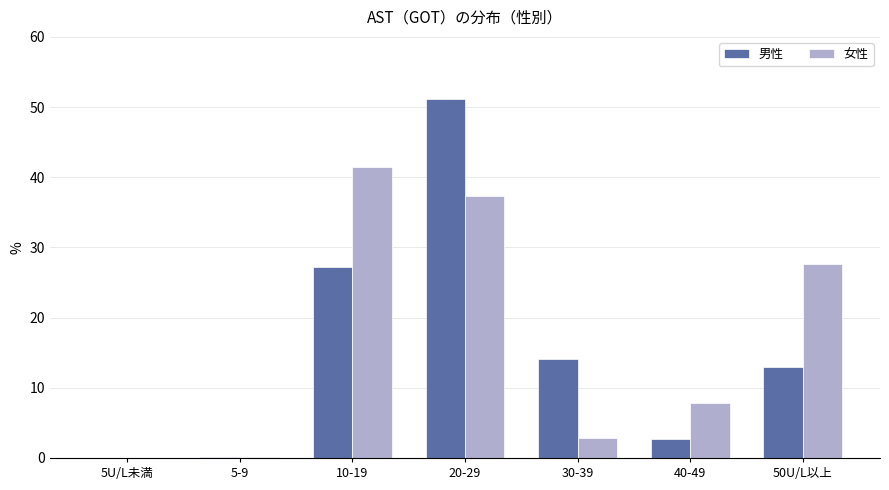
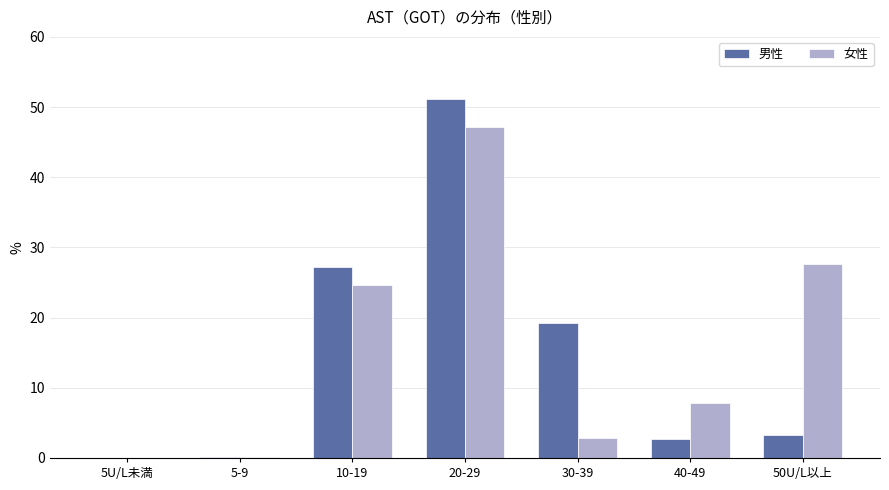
  {
    "男性": {
      "5U/L未満": 0,
      "10-19": 27,
      "20-29": 51,
-     "30-39": 14,
+     "30-39": 19,
      "40-49": 3,
-     "50U/L以上": 13
+     "50U/L以上": 3
    },
    "女性": {
      "5U/L未満": 0,
-     "10-19": 41,
-     "20-29": 37,
+     "10-19": 25,
+     "20-29": 47,
      "30-39": 3,
      "40-49": 8,
      "50U/L以上": 28
    }
  }
